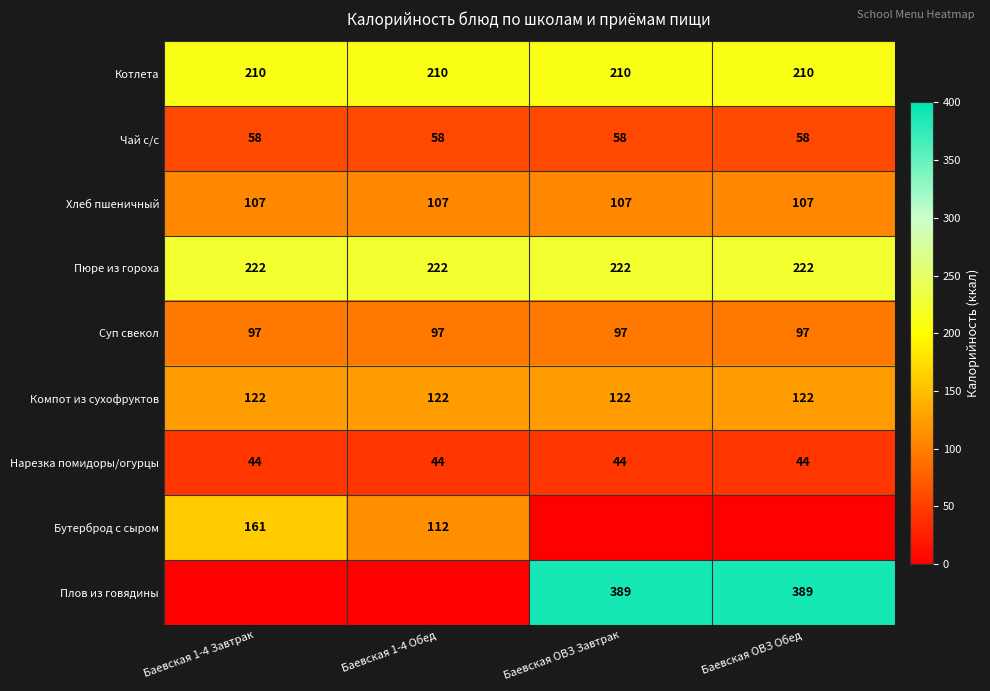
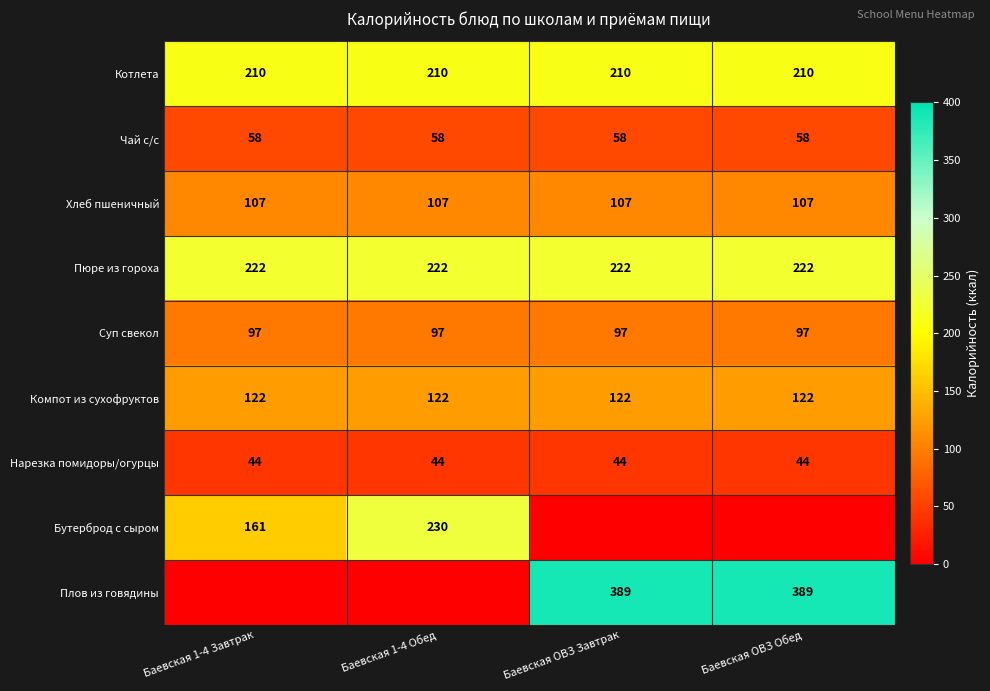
  {
    "Котлета": {
      "Баевская 1-4 Завтрак": 210,
      "Баевская 1-4 Обед": 210,
      "Баевская ОВЗ Завтрак": 210,
      "Баевская ОВЗ Обед": 210
    },
    "Чай с/с": {
      "Баевская 1-4 Завтрак": 58,
      "Баевская 1-4 Обед": 58,
      "Баевская ОВЗ Завтрак": 58,
      "Баевская ОВЗ Обед": 58
    },
    "Хлеб пшеничный": {
      "Баевская 1-4 Завтрак": 107,
      "Баевская 1-4 Обед": 107,
      "Баевская ОВЗ Завтрак": 107,
      "Баевская ОВЗ Обед": 107
    },
    "Пюре из гороха": {
      "Баевская 1-4 Завтрак": 222,
      "Баевская 1-4 Обед": 222,
      "Баевская ОВЗ Завтрак": 222,
      "Баевская ОВЗ Обед": 222
    },
    "Суп свекол": {
      "Баевская 1-4 Завтрак": 97,
      "Баевская 1-4 Обед": 97,
      "Баевская ОВЗ Завтрак": 97,
      "Баевская ОВЗ Обед": 97
    },
    "Компот из сухофруктов": {
      "Баевская 1-4 Завтрак": 122,
      "Баевская 1-4 Обед": 122,
      "Баевская ОВЗ Завтрак": 122,
      "Баевская ОВЗ Обед": 122
    },
    "Нарезка помидоры/огурцы": {
      "Баевская 1-4 Завтрак": 44,
      "Баевская 1-4 Обед": 44,
      "Баевская ОВЗ Завтрак": 44,
      "Баевская ОВЗ Обед": 44
    },
    "Бутерброд с сыром": {
      "Баевская 1-4 Завтрак": 161,
-     "Баевская 1-4 Обед": 112
+     "Баевская 1-4 Обед": 230
    },
    "Плов из говядины": {
      "Баевская ОВЗ Завтрак": 389,
      "Баевская ОВЗ Обед": 389
    }
  }
